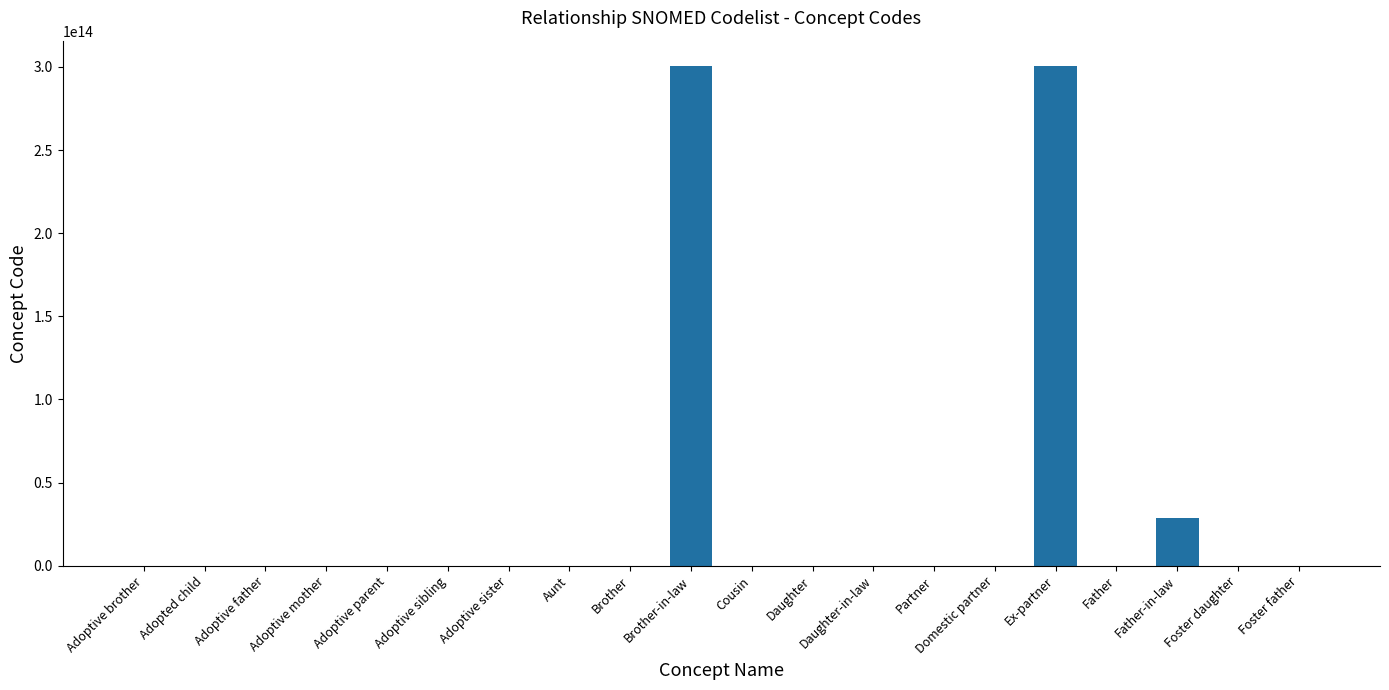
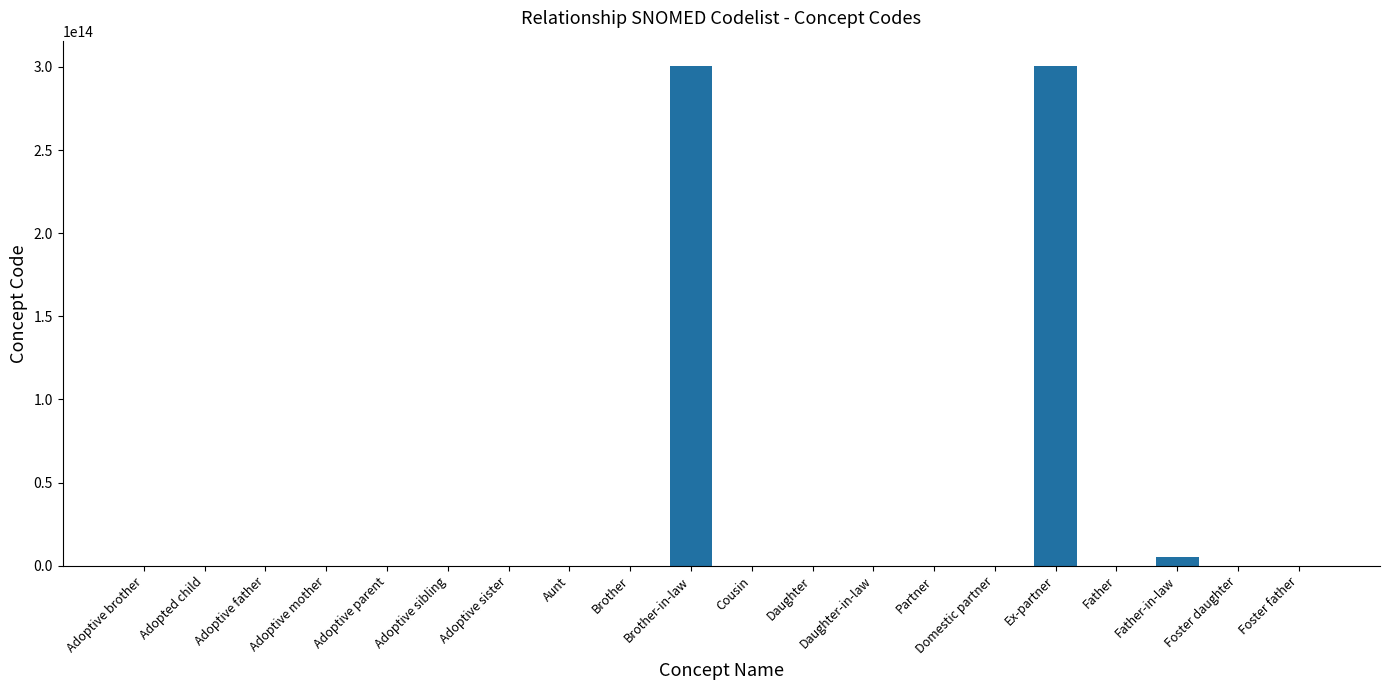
  {
    "Brother-in-law": 300000000000000,
    "Ex-partner": 301000000000000,
-   "Father-in-law": 28000000000000
+   "Father-in-law": 5000000000000
  }
